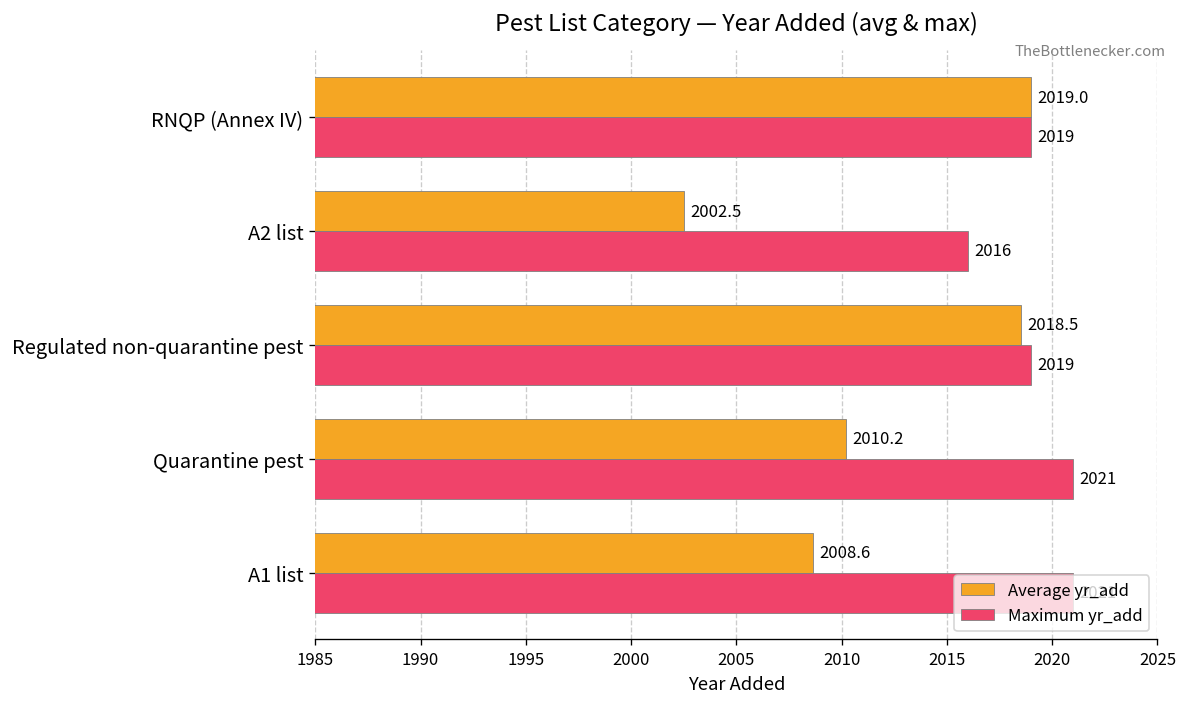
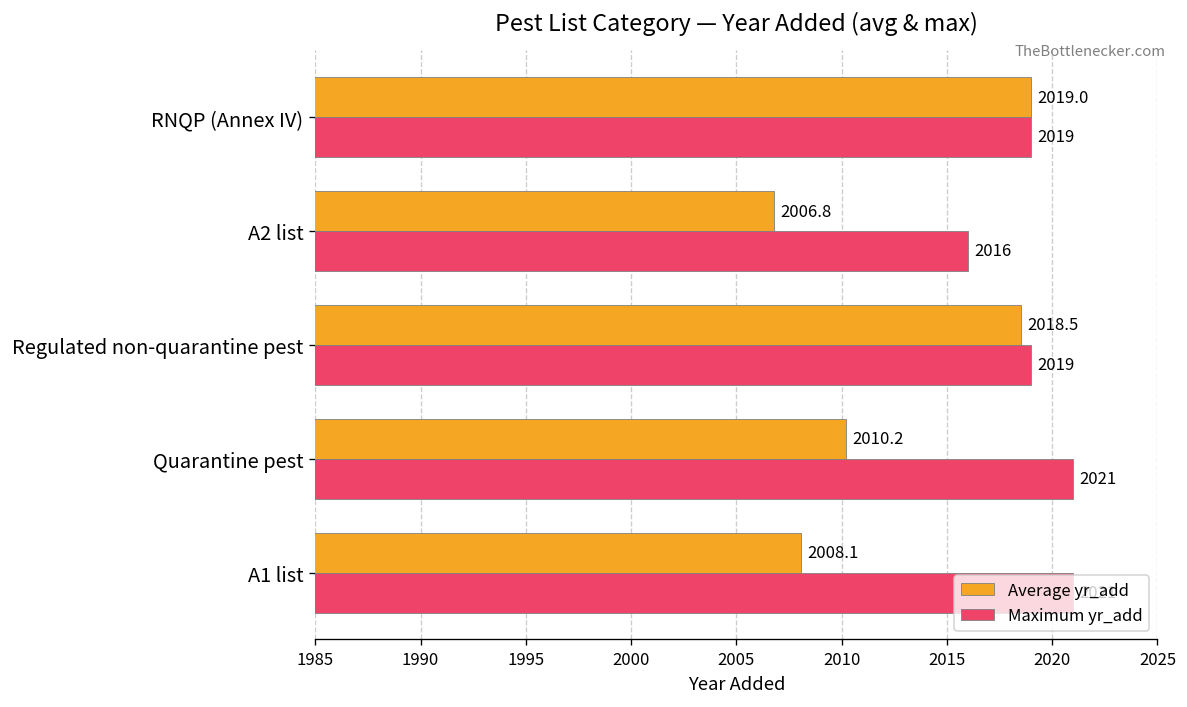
  {
    "Average yr_add": {
      "RNQP (Annex IV)": 2019.0,
-     "A2 list": 2002.5,
+     "A2 list": 2006.8,
      "Regulated non-quarantine pest": 2018.5,
      "Quarantine pest": 2010.2,
-     "A1 list": 2008.6
+     "A1 list": 2008.1
    },
    "Maximum yr_add": {
      "RNQP (Annex IV)": 2019,
      "A2 list": 2016,
      "Regulated non-quarantine pest": 2019,
      "Quarantine pest": 2021
    }
  }
